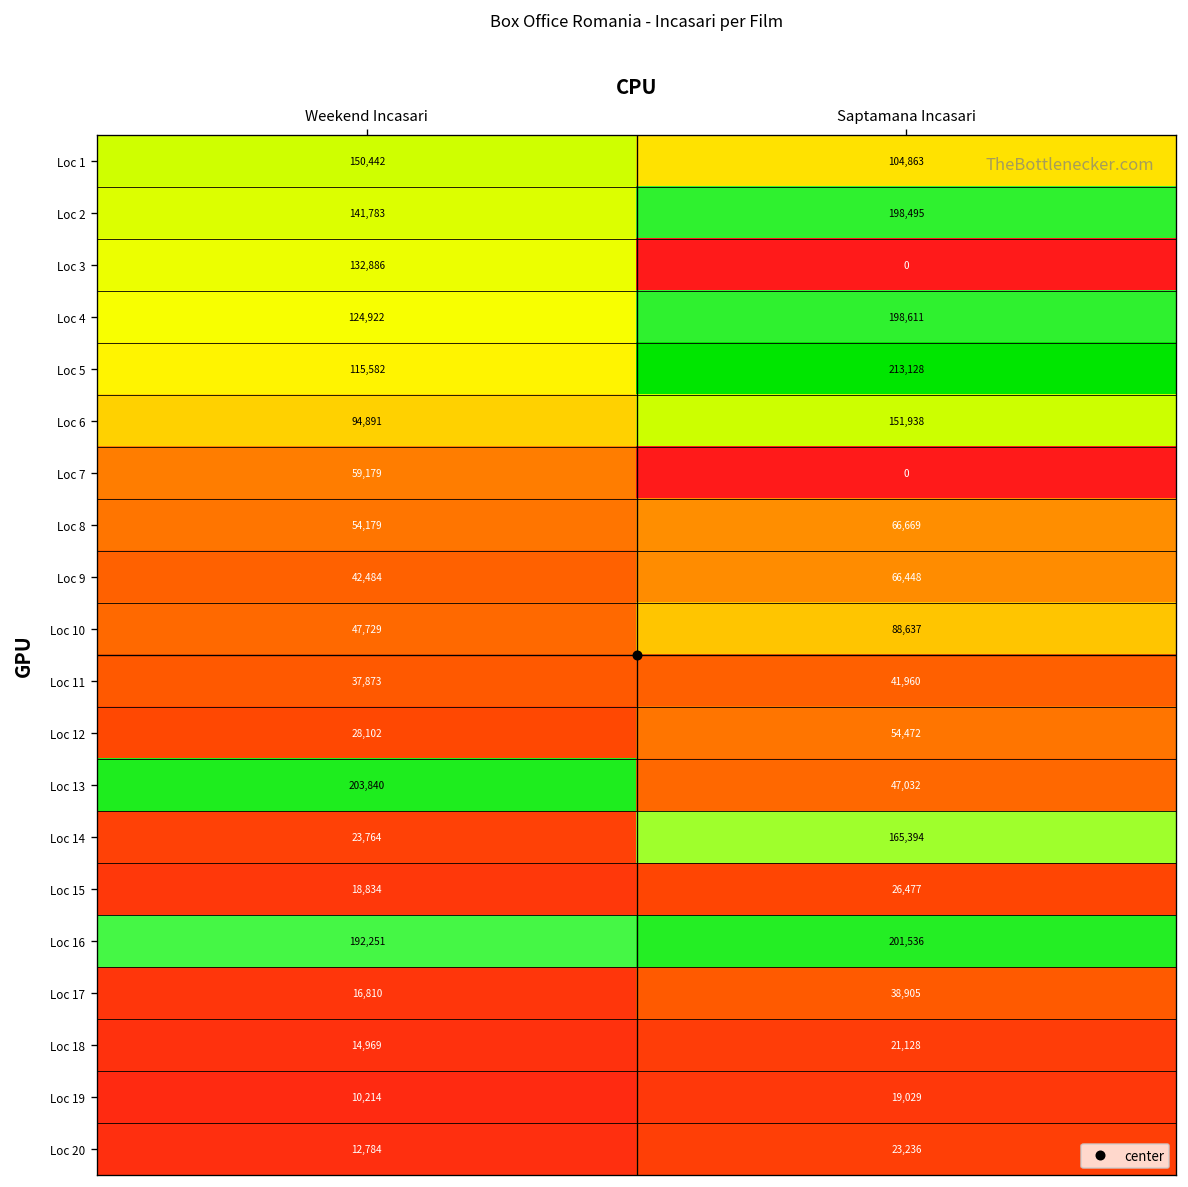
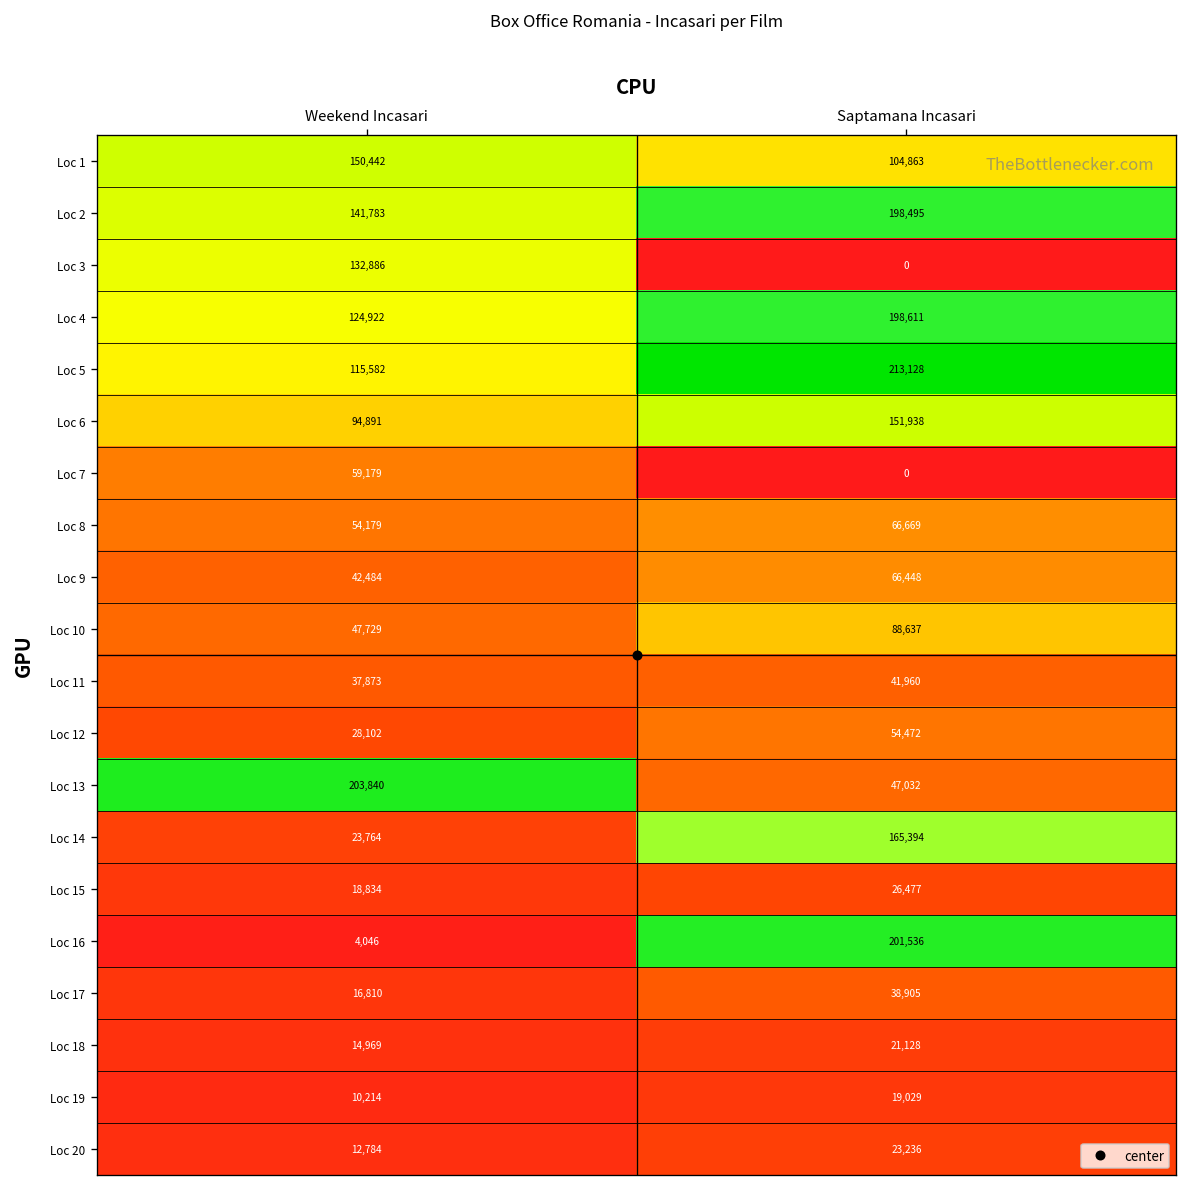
  {
    "Loc 1": {
      "Weekend Incasari": "150,442"
    },
    "Loc 2": {
      "Weekend Incasari": "141,783",
      "Saptamana Incasari": "198,495"
    },
    "Loc 3": {
      "Weekend Incasari": "132,886",
      "Saptamana Incasari": "0"
    },
    "Loc 4": {
      "Weekend Incasari": "124,922",
      "Saptamana Incasari": "198,611"
    },
    "Loc 5": {
      "Weekend Incasari": "115,582",
      "Saptamana Incasari": "213,128"
    },
    "Loc 6": {
      "Weekend Incasari": "94,891",
      "Saptamana Incasari": "151,938"
    },
    "Loc 7": {
      "Weekend Incasari": "59,179",
      "Saptamana Incasari": "0"
    },
    "Loc 8": {
      "Weekend Incasari": "54,179",
      "Saptamana Incasari": "66,669"
    },
    "Loc 9": {
      "Weekend Incasari": "42,484",
      "Saptamana Incasari": "66,448"
    },
    "Loc 10": {
      "Weekend Incasari": "47,729",
      "Saptamana Incasari": "88,637"
    },
    "Loc 11": {
      "Weekend Incasari": "37,873",
      "Saptamana Incasari": "41,960"
    },
    "Loc 12": {
      "Weekend Incasari": "28,102",
      "Saptamana Incasari": "54,472"
    },
    "Loc 13": {
      "Weekend Incasari": "203,840",
      "Saptamana Incasari": "47,032"
    },
    "Loc 14": {
      "Weekend Incasari": "23,764",
      "Saptamana Incasari": "165,394"
    },
    "Loc 15": {
      "Weekend Incasari": "18,834",
      "Saptamana Incasari": "26,477"
    },
    "Loc 16": {
-     "Weekend Incasari": "192,251",
+     "Weekend Incasari": "4,046",
      "Saptamana Incasari": "201,536"
    },
    "Loc 17": {
      "Weekend Incasari": "16,810",
      "Saptamana Incasari": "38,905"
    },
    "Loc 18": {
      "Weekend Incasari": "14,969",
      "Saptamana Incasari": "21,128"
    },
    "Loc 19": {
      "Weekend Incasari": "10,214",
      "Saptamana Incasari": "19,029"
    },
    "Loc 20": {
      "Weekend Incasari": "12,784",
      "Saptamana Incasari": "23,236"
    }
  }
